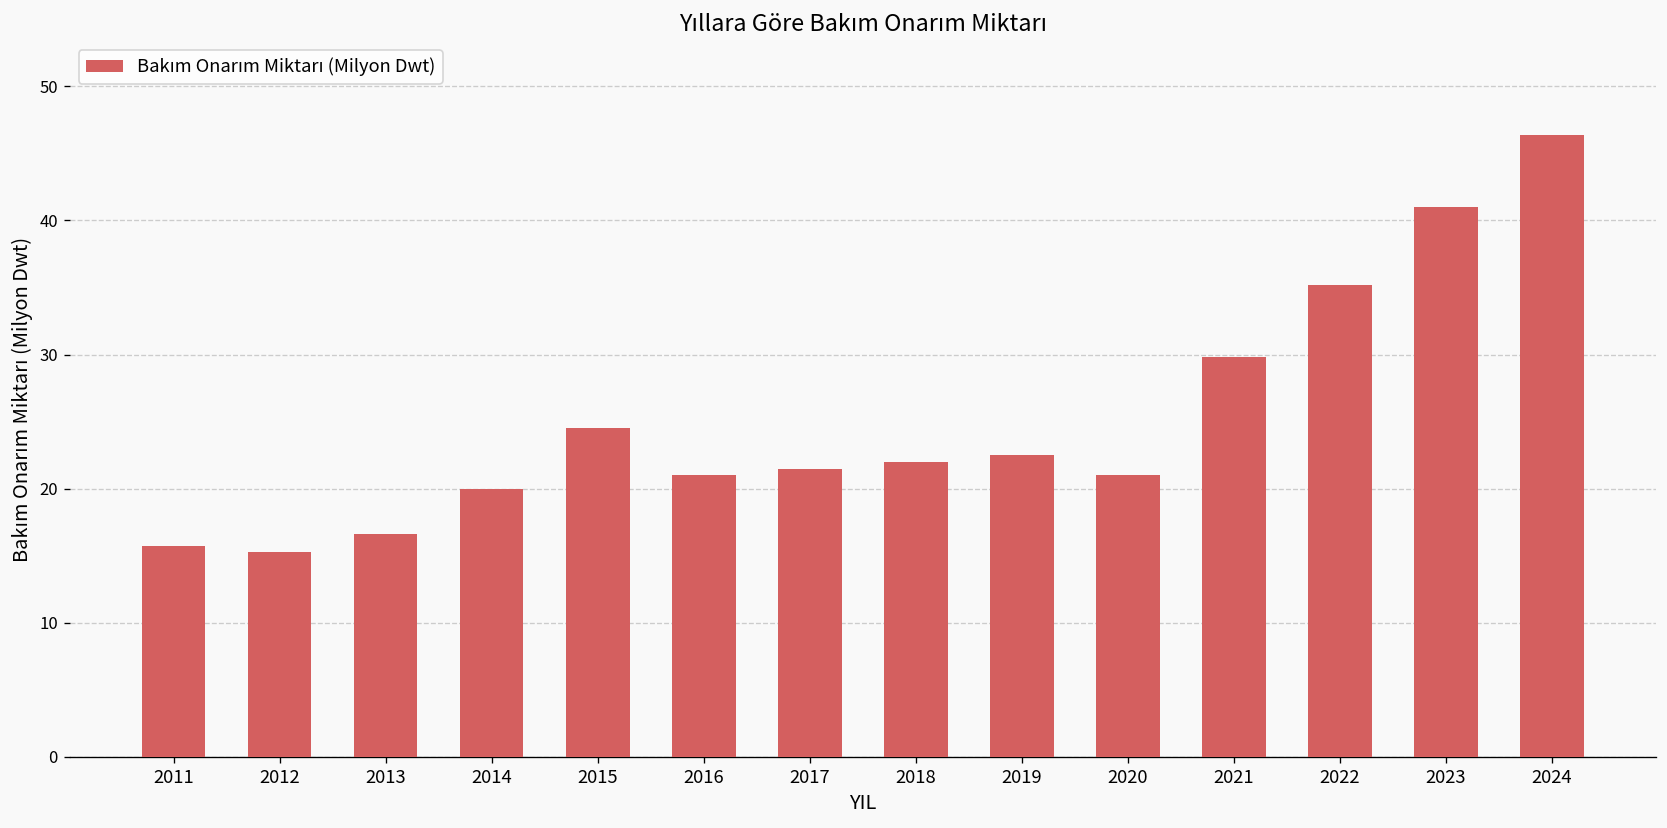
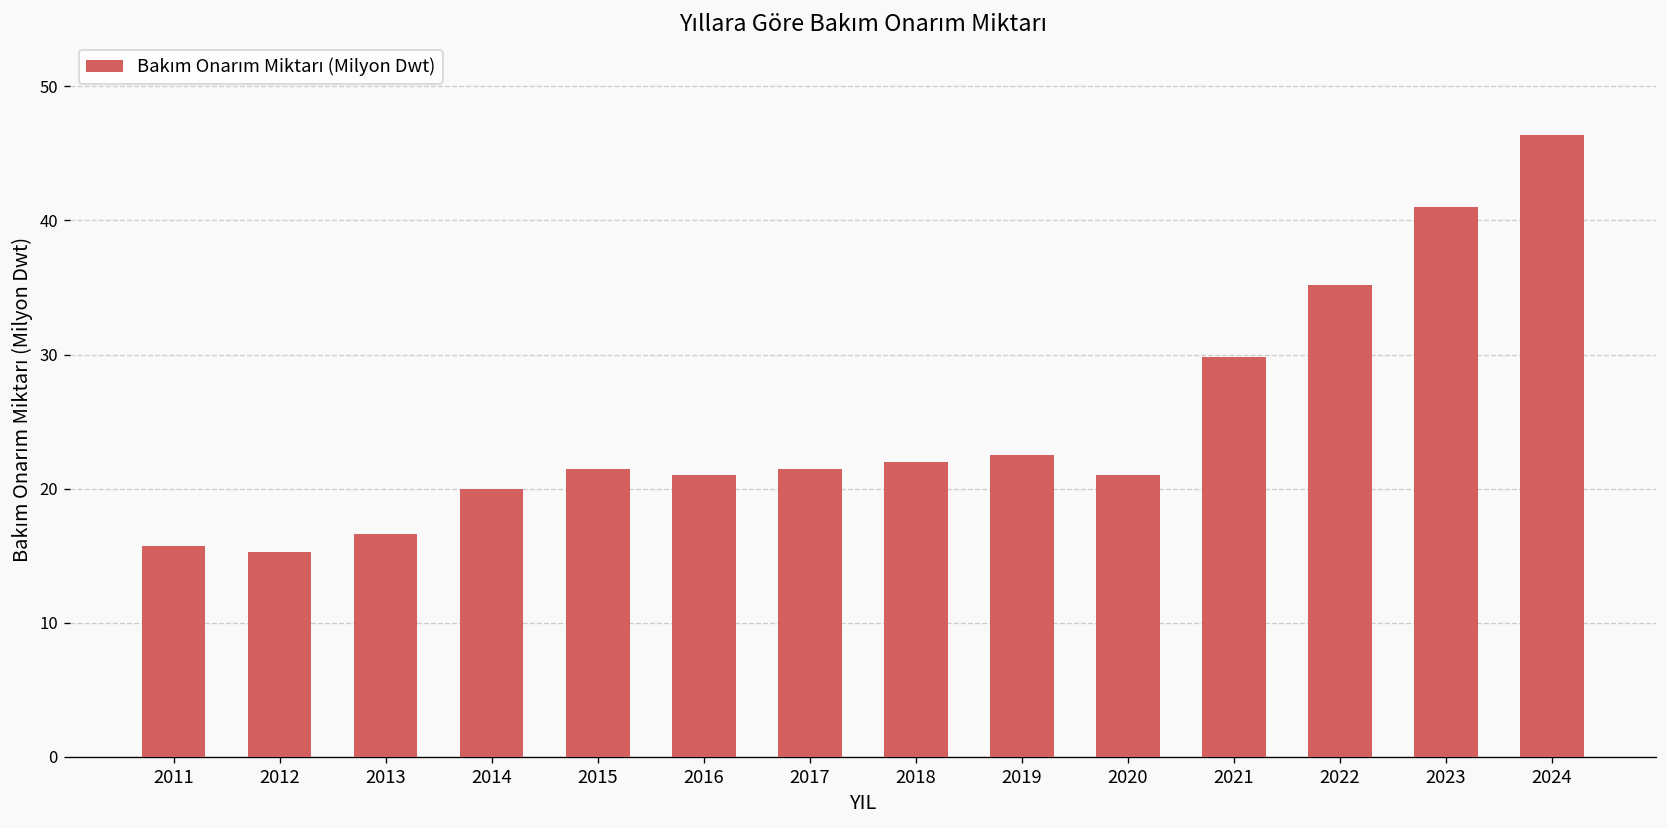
  {
    "2011": 15.7,
    "2012": 15.3,
    "2013": 16.6,
    "2014": 20.0,
-   "2015": 24.5,
+   "2015": 21.5,
    "2016": 21.0,
    "2017": 21.5,
    "2018": 22.0,
    "2019": 22.5,
    "2020": 21.0,
    "2021": 29.8,
    "2022": 35.2,
    "2023": 41.0,
    "2024": 46.4
  }
